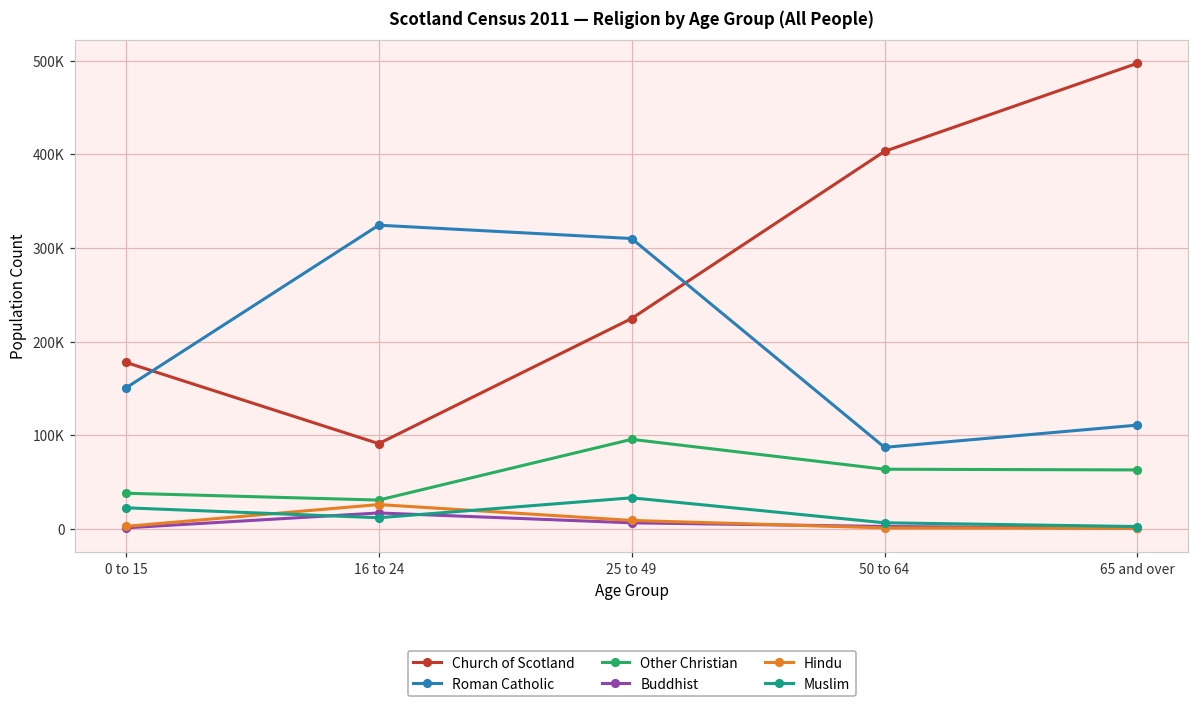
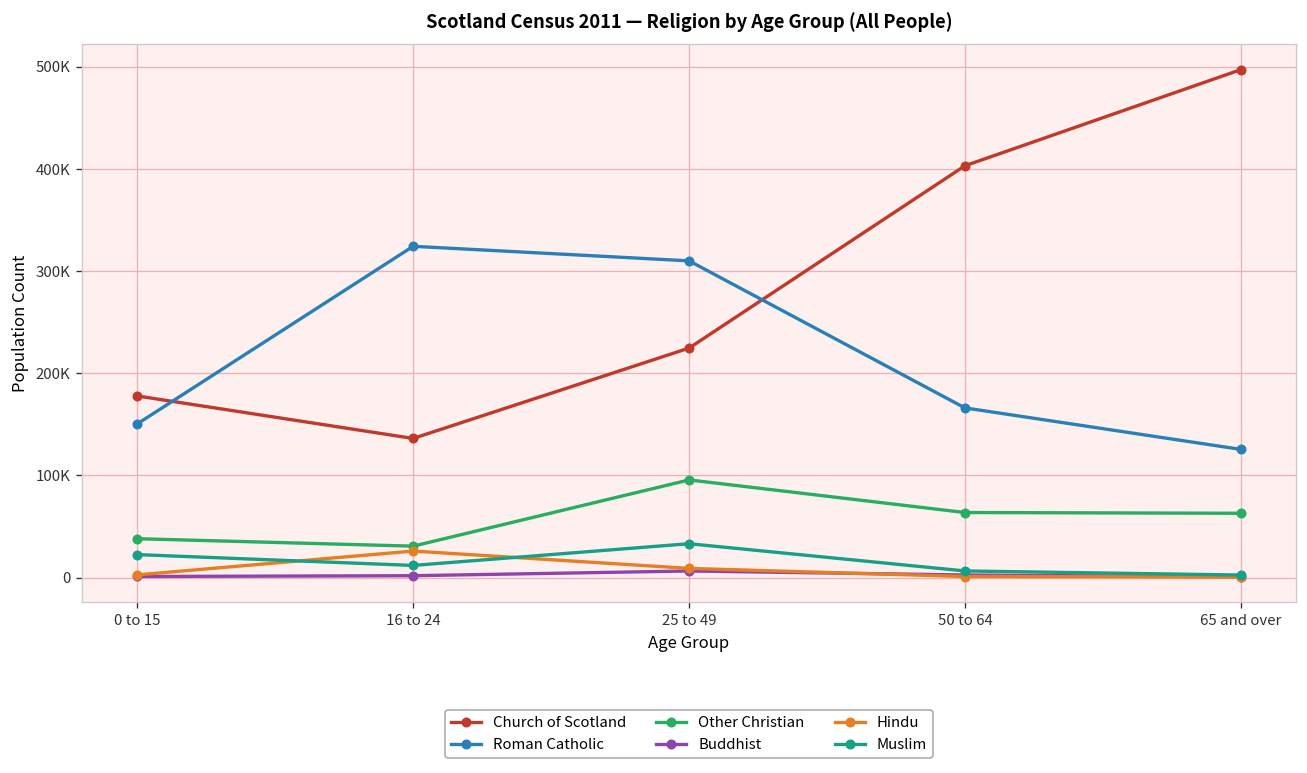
  {
    "Church of Scotland": {
      "0 to 15": 180000,
-     "16 to 24": 90000,
+     "16 to 24": 140000,
      "25 to 49": 220000,
      "50 to 64": 400000,
      "65 and over": 500000
    },
    "Roman Catholic": {
      "0 to 15": 150000,
      "16 to 24": 320000,
      "25 to 49": 310000,
-     "50 to 64": 90000,
-     "65 and over": 110000
+     "50 to 64": 170000,
+     "65 and over": 130000
    },
    "Buddhist": {
-     "16 to 24": 20000
+     "16 to 24": 0
    },
    "Hindu": {
      "16 to 24": 30000
    }
  }
